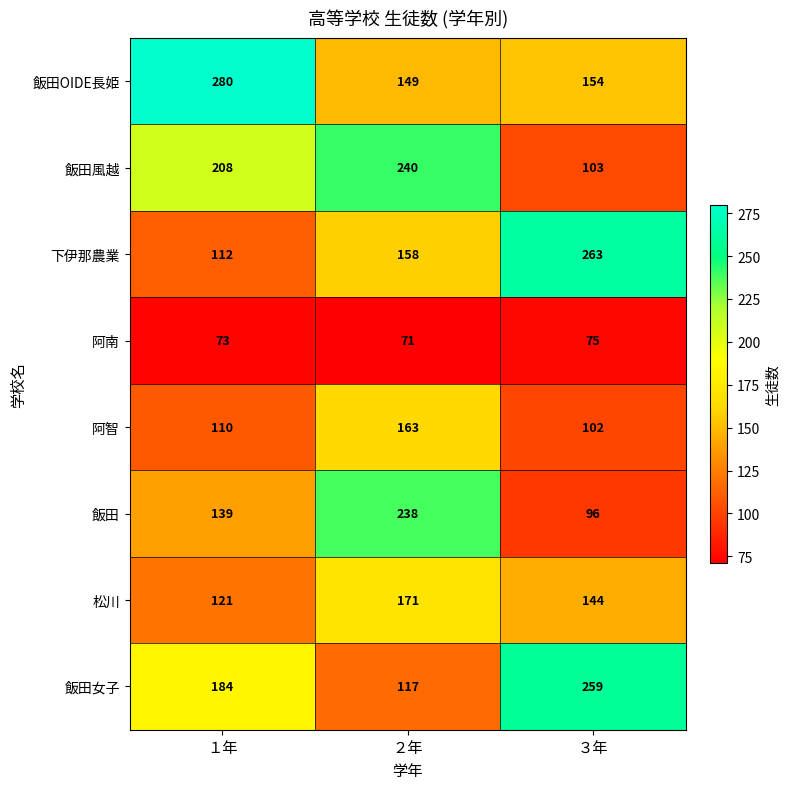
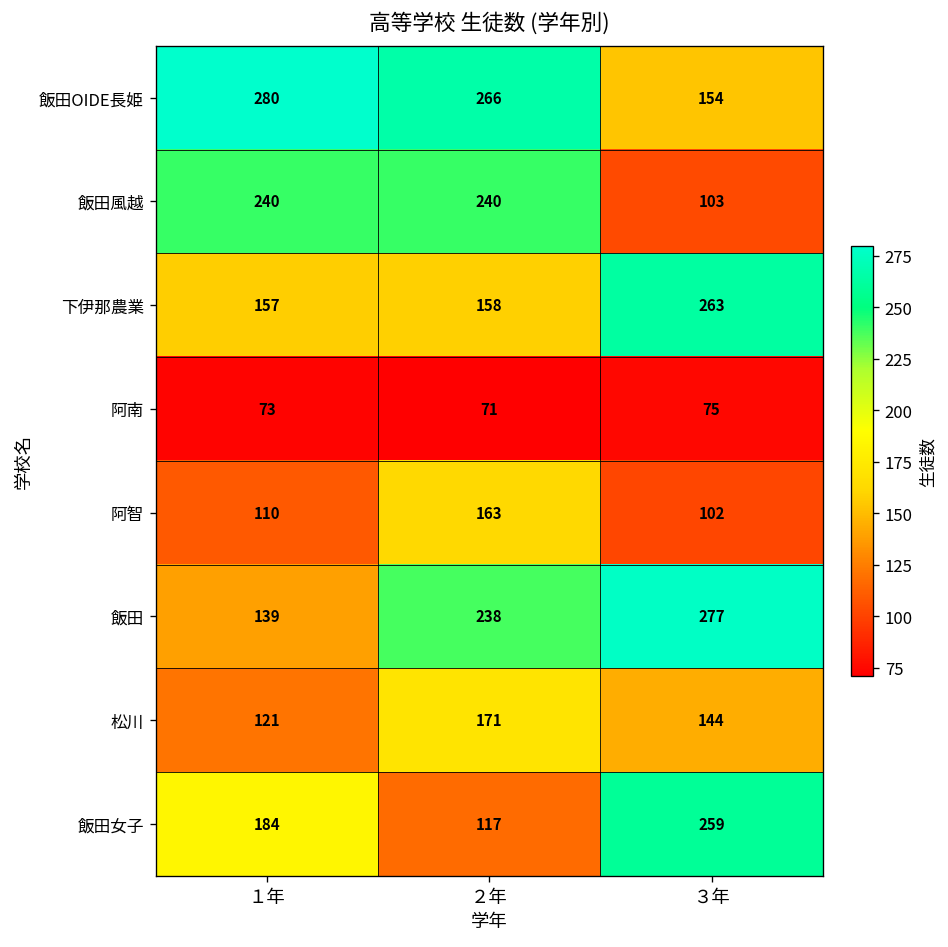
  {
    "飯田OIDE長姫": {
      "１年": 280,
-     "２年": 149,
+     "２年": 266,
      "３年": 154
    },
    "飯田風越": {
-     "１年": 208,
+     "１年": 240,
      "２年": 240,
      "３年": 103
    },
    "下伊那農業": {
-     "１年": 112,
+     "１年": 157,
      "２年": 158,
      "３年": 263
    },
    "阿南": {
      "１年": 73,
      "２年": 71,
      "３年": 75
    },
    "阿智": {
      "１年": 110,
      "２年": 163,
      "３年": 102
    },
    "飯田": {
      "１年": 139,
      "２年": 238,
-     "３年": 96
+     "３年": 277
    },
    "松川": {
      "１年": 121,
      "２年": 171,
      "３年": 144
    },
    "飯田女子": {
      "１年": 184,
      "２年": 117,
      "３年": 259
    }
  }
